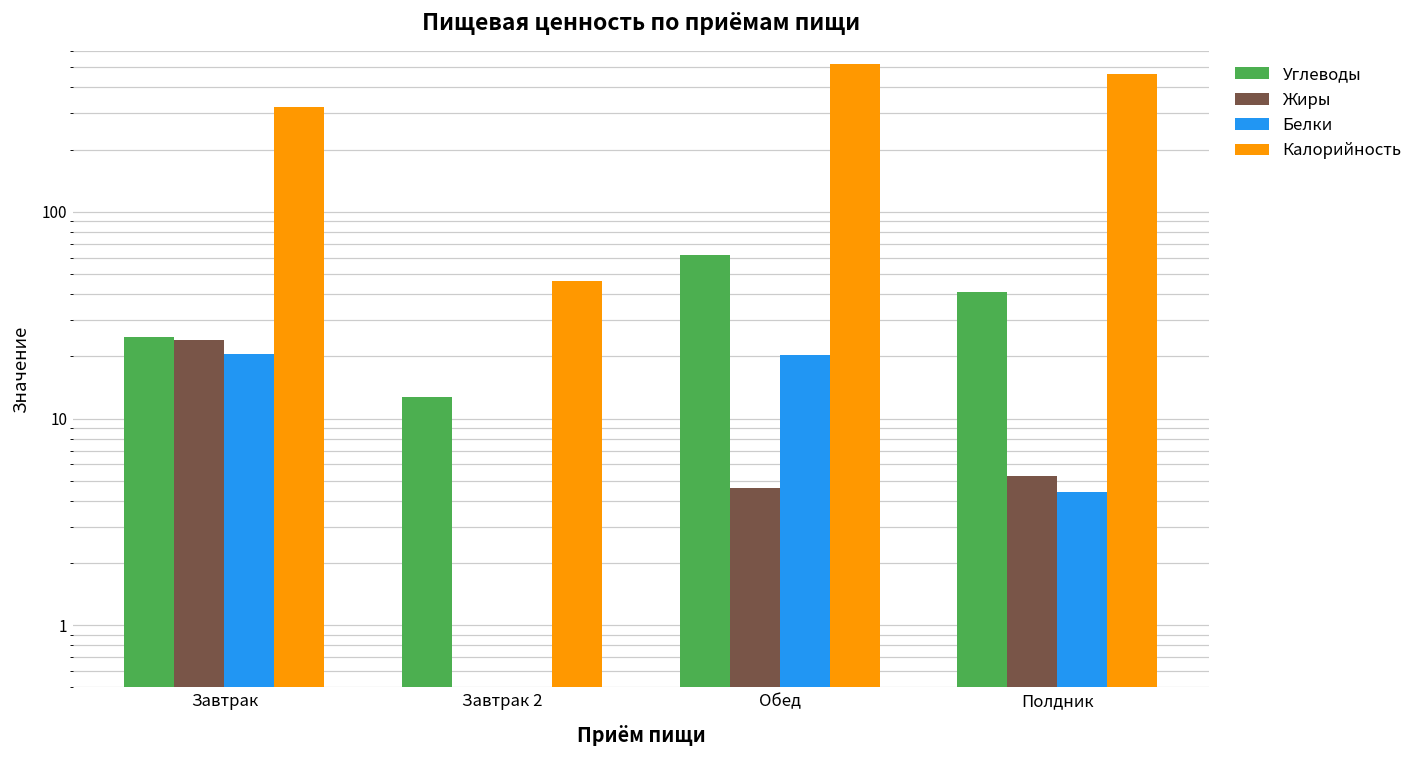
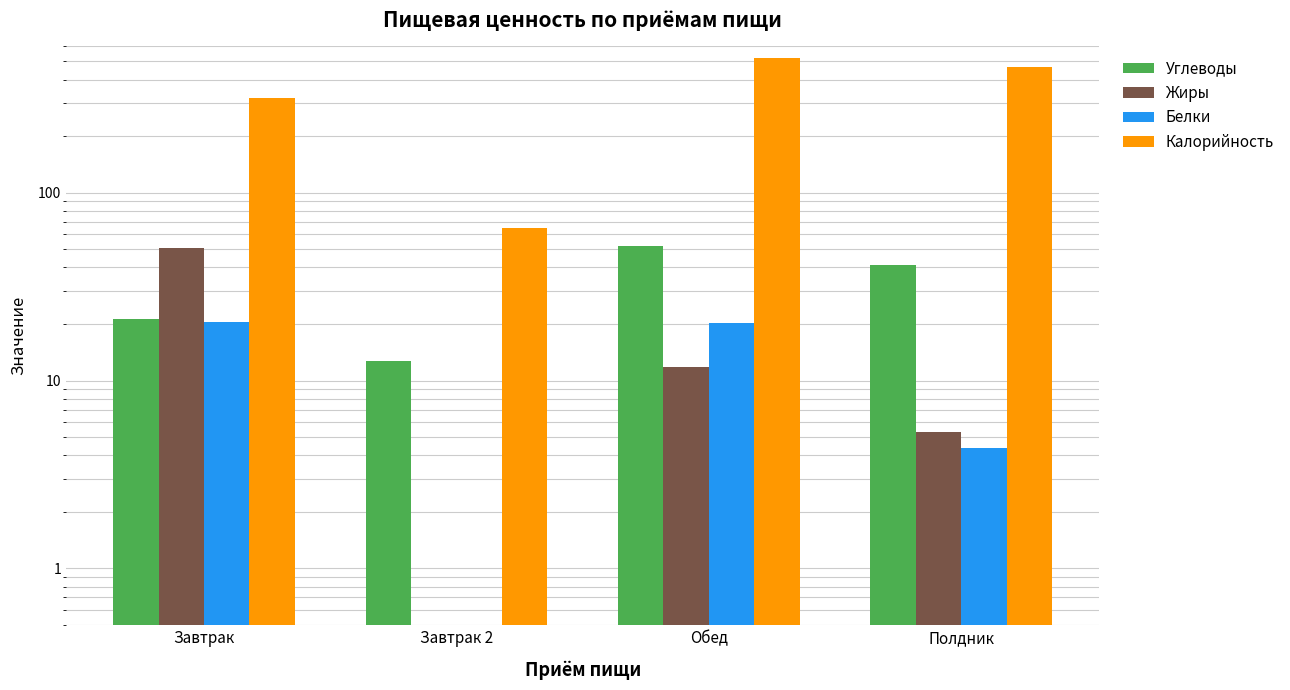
  {
    "Углеводы": {
-     "Завтрак": 25,
+     "Завтрак": 21,
      "Завтрак 2": 13,
-     "Обед": 62,
+     "Обед": 52,
      "Полдник": 41
    },
    "Жиры": {
-     "Завтрак": 24,
-     "Обед": 4.6,
+     "Завтрак": 51,
+     "Обед": 12,
      "Полдник": 5.3
    },
    "Белки": {
      "Завтрак": 21,
      "Обед": 20,
      "Полдник": 4.4
    },
    "Калорийность": {
      "Завтрак": 320,
-     "Завтрак 2": 46,
+     "Завтрак 2": 65,
      "Обед": 520,
      "Полдник": 460
    }
  }
